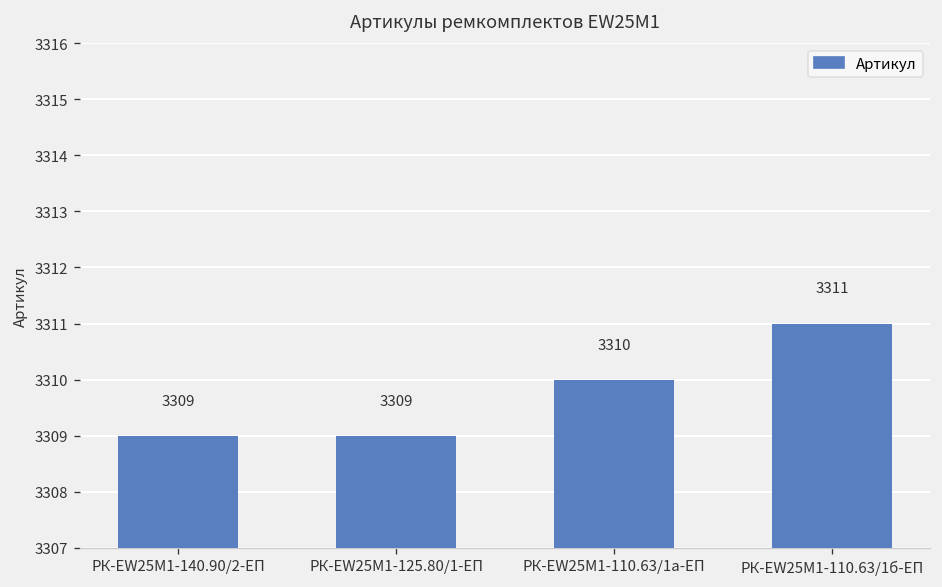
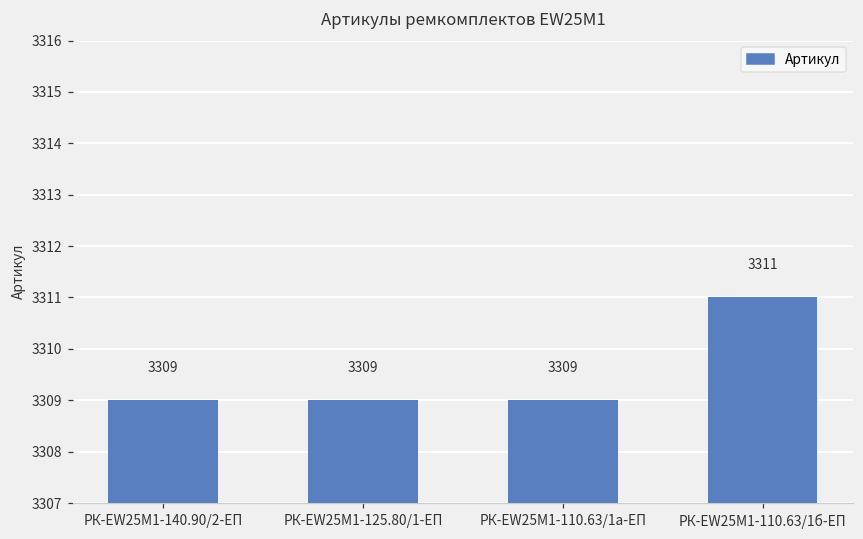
  {
    "РК-EW25M1-140.90/2-ЕП": 3309,
    "РК-EW25M1-125.80/1-ЕП": 3309,
-   "РК-EW25M1-110.63/1а-ЕП": 3310,
+   "РК-EW25M1-110.63/1а-ЕП": 3309,
    "РК-EW25M1-110.63/1б-ЕП": 3311
  }
